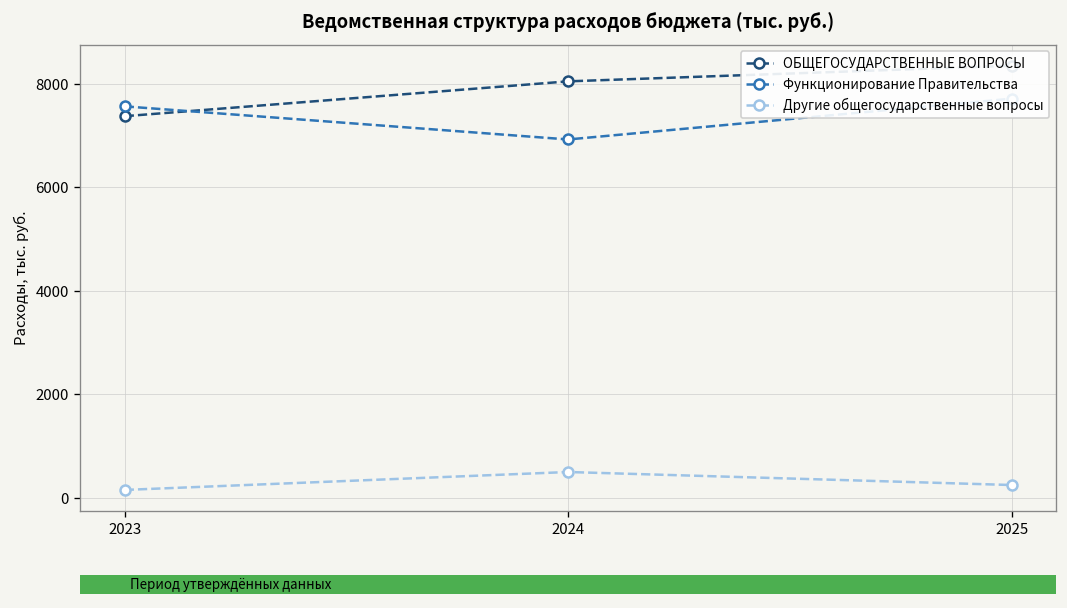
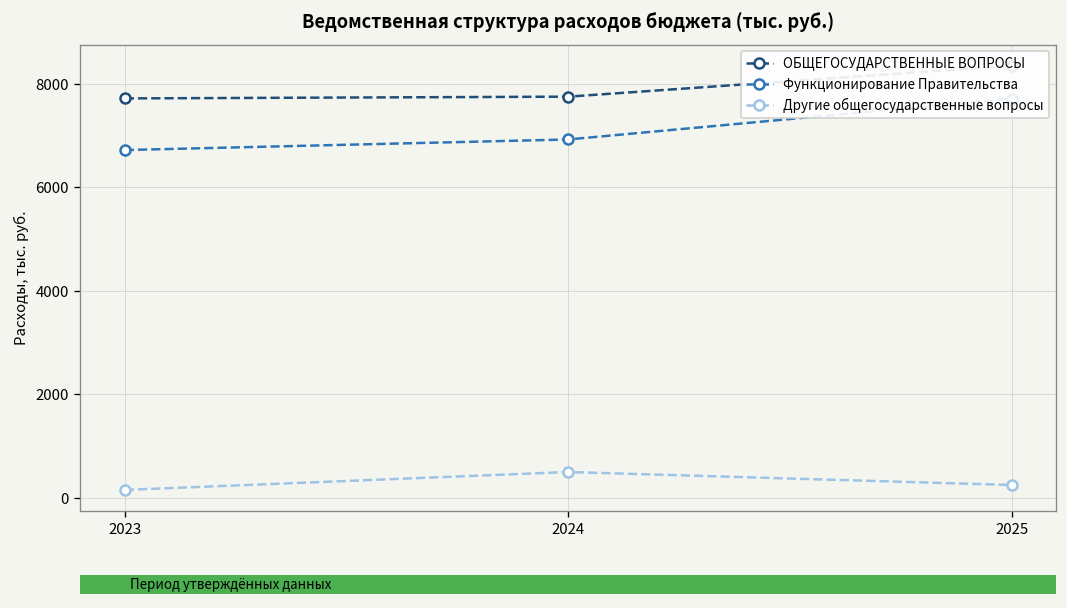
  {
    "ОБЩЕГОСУДАРСТВЕННЫЕ ВОПРОСЫ": {
-     "2023": 7400,
-     "2024": 8100
+     "2023": 7700,
+     "2024": 7800
    },
    "Функционирование Правительства": {
-     "2023": 7600,
+     "2023": 6700,
      "2024": 6900
    },
    "Другие общегосударственные вопросы": {
      "2023": 100,
      "2024": 500,
      "2025": 200
    }
  }
